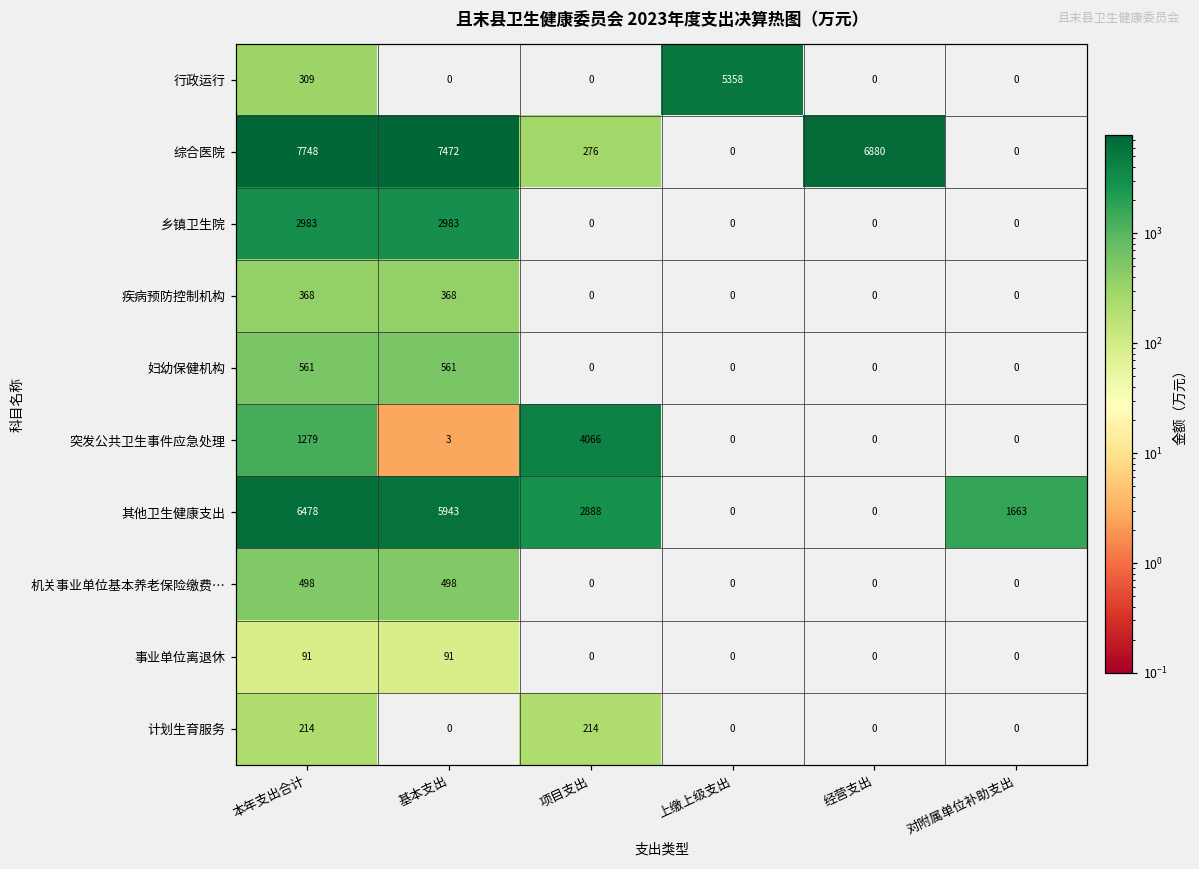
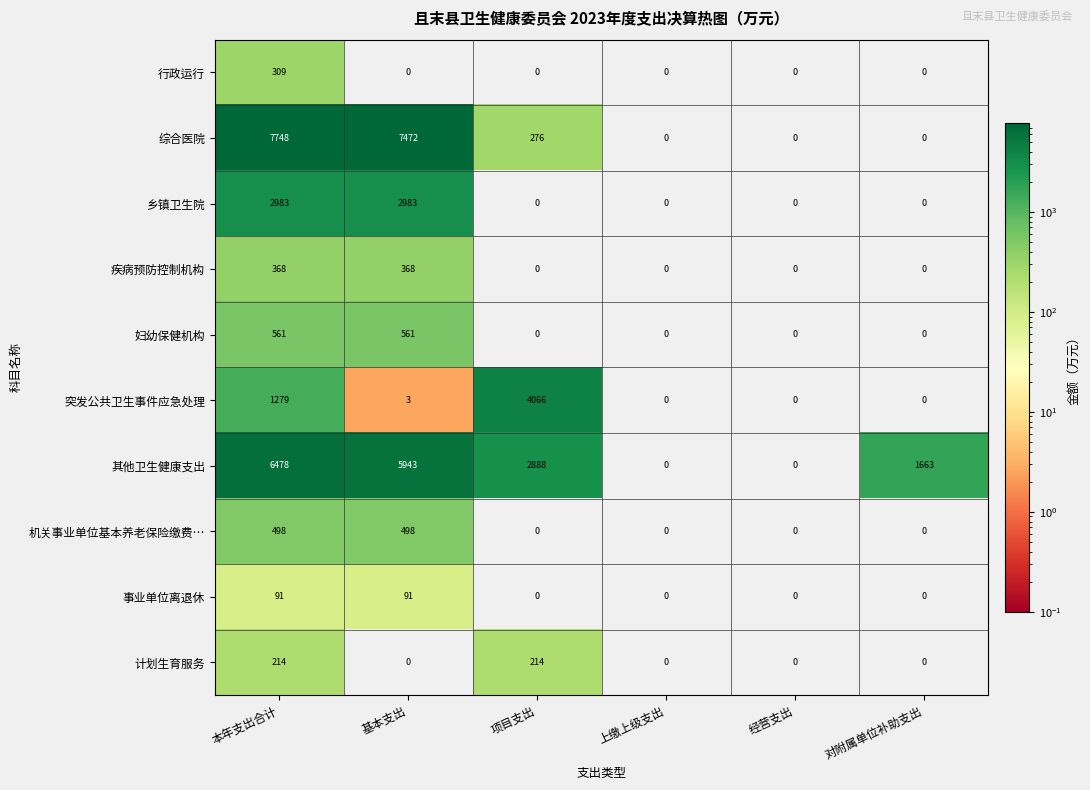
  {
    "行政运行": {
      "本年支出合计": 309,
      "基本支出": 0,
      "项目支出": 0,
-     "上缴上级支出": 5358,
+     "上缴上级支出": 0,
      "经营支出": 0,
      "对附属单位补助支出": 0
    },
    "综合医院": {
      "本年支出合计": 7748,
      "基本支出": 7472,
      "项目支出": 276,
      "上缴上级支出": 0,
-     "经营支出": 6880,
+     "经营支出": 0,
      "对附属单位补助支出": 0
    },
    "乡镇卫生院": {
      "本年支出合计": 2983,
      "基本支出": 2983,
      "项目支出": 0,
      "上缴上级支出": 0,
      "经营支出": 0,
      "对附属单位补助支出": 0
    },
    "疾病预防控制机构": {
      "本年支出合计": 368,
      "基本支出": 368,
      "项目支出": 0,
      "上缴上级支出": 0,
      "经营支出": 0,
      "对附属单位补助支出": 0
    },
    "妇幼保健机构": {
      "本年支出合计": 561,
      "基本支出": 561,
      "项目支出": 0,
      "上缴上级支出": 0,
      "经营支出": 0,
      "对附属单位补助支出": 0
    },
    "突发公共卫生事件应急处理": {
      "本年支出合计": 1279,
      "基本支出": 3,
      "项目支出": 4066,
      "上缴上级支出": 0,
      "经营支出": 0,
      "对附属单位补助支出": 0
    },
    "其他卫生健康支出": {
      "本年支出合计": 6478,
      "基本支出": 5943,
      "项目支出": 2888,
      "上缴上级支出": 0,
      "经营支出": 0,
      "对附属单位补助支出": 1663
    },
    "机关事业单位基本养老保险缴费…": {
      "本年支出合计": 498,
      "基本支出": 498,
      "项目支出": 0,
      "上缴上级支出": 0,
      "经营支出": 0,
      "对附属单位补助支出": 0
    },
    "事业单位离退休": {
      "本年支出合计": 91,
      "基本支出": 91,
      "项目支出": 0,
      "上缴上级支出": 0,
      "经营支出": 0,
      "对附属单位补助支出": 0
    },
    "计划生育服务": {
      "本年支出合计": 214,
      "基本支出": 0,
      "项目支出": 214,
      "上缴上级支出": 0,
      "经营支出": 0,
      "对附属单位补助支出": 0
    }
  }
